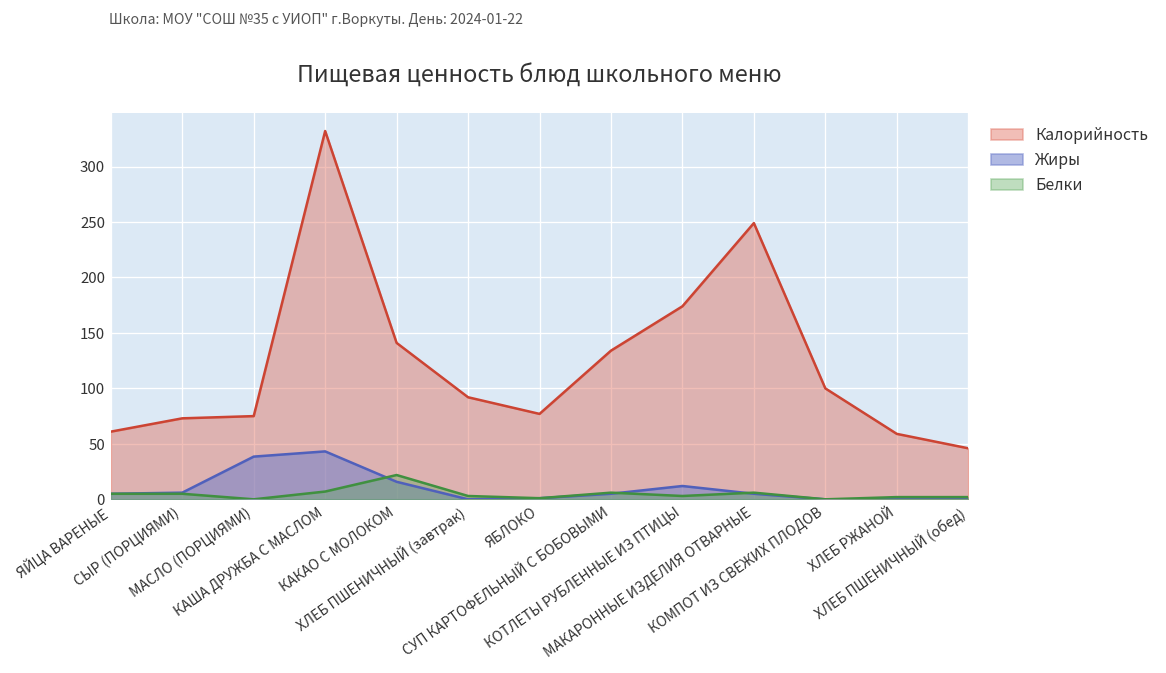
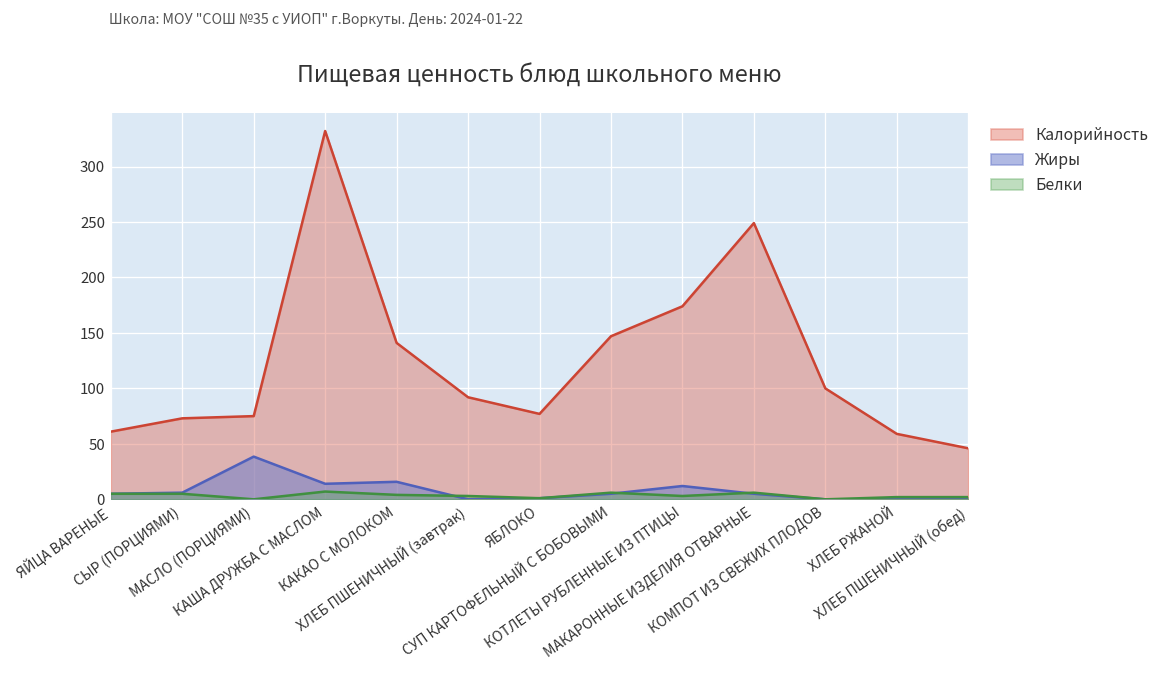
  {
    "Калорийность": {
      "ЯЙЦА ВАРЕНЫЕ": 60,
      "СЫР (ПОРЦИЯМИ)": 70,
      "МАСЛО (ПОРЦИЯМИ)": 80,
      "КАША ДРУЖБА С МАСЛОМ": 330,
      "КАКАО С МОЛОКОМ": 140,
      "ХЛЕБ ПШЕНИЧНЫЙ (завтрак)": 90,
      "ЯБЛОКО": 80,
-     "СУП КАРТОФЕЛЬНЫЙ С БОБОВЫМИ": 130,
+     "СУП КАРТОФЕЛЬНЫЙ С БОБОВЫМИ": 150,
      "КОТЛЕТЫ РУБЛЕННЫЕ ИЗ ПТИЦЫ": 170,
      "МАКАРОННЫЕ ИЗДЕЛИЯ ОТВАРНЫЕ": 250,
      "КОМПОТ ИЗ СВЕЖИХ ПЛОДОВ": 100,
      "ХЛЕБ РЖАНОЙ": 60,
      "ХЛЕБ ПШЕНИЧНЫЙ (обед)": 50
    },
    "Жиры": {
      "МАСЛО (ПОРЦИЯМИ)": 40,
-     "КАША ДРУЖБА С МАСЛОМ": 40,
+     "КАША ДРУЖБА С МАСЛОМ": 10,
      "КАКАО С МОЛОКОМ": 20,
      "ХЛЕБ ПШЕНИЧНЫЙ (завтрак)": 0,
      "КОТЛЕТЫ РУБЛЕННЫЕ ИЗ ПТИЦЫ": 10
    },
    "Белки": {
      "МАСЛО (ПОРЦИЯМИ)": 0,
      "КАША ДРУЖБА С МАСЛОМ": 10,
-     "КАКАО С МОЛОКОМ": 20,
+     "КАКАО С МОЛОКОМ": 0,
      "ХЛЕБ ПШЕНИЧНЫЙ (завтрак)": 0,
      "КОТЛЕТЫ РУБЛЕННЫЕ ИЗ ПТИЦЫ": 0
    }
  }
